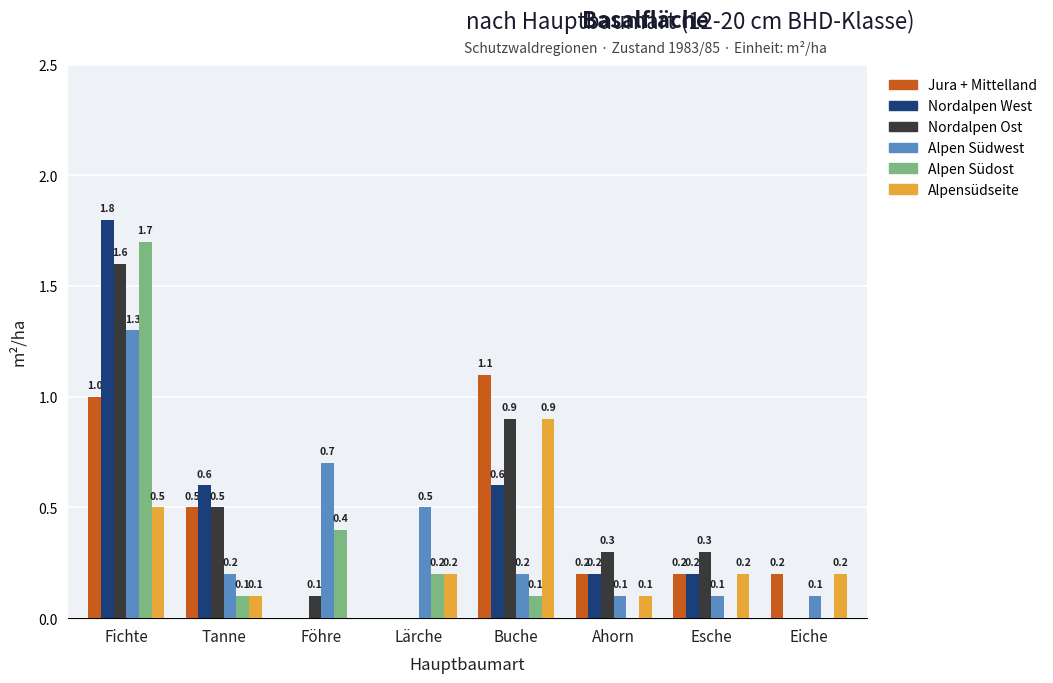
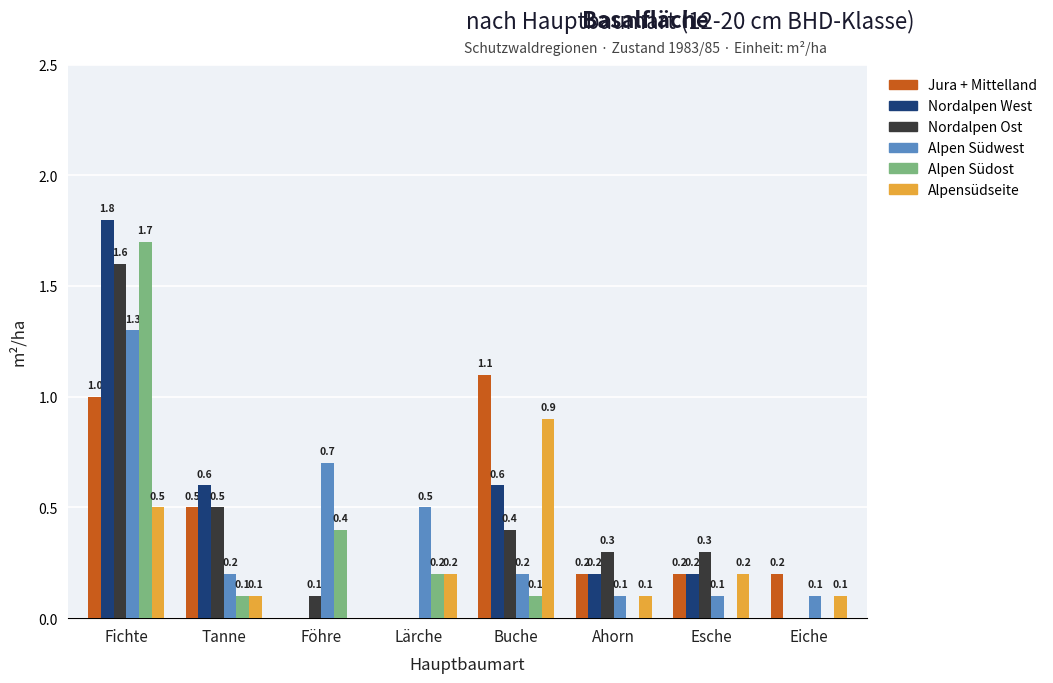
  {
    "Jura + Mittelland": {
      "Fichte": 1.0,
      "Tanne": 0.5,
      "Buche": 1.1,
      "Eiche": 0.2
    },
    "Nordalpen West": {
      "Fichte": 1.8,
      "Tanne": 0.6,
      "Buche": 0.6
    },
    "Nordalpen Ost": {
      "Fichte": 1.6,
      "Tanne": 0.5,
      "Föhre": 0.1,
-     "Buche": 0.9,
+     "Buche": 0.4,
      "Ahorn": 0.3,
      "Esche": 0.3
    },
    "Alpen Südwest": {
      "Fichte": 1.3,
      "Tanne": 0.2,
      "Föhre": 0.7,
      "Lärche": 0.5,
      "Buche": 0.2,
      "Ahorn": 0.1,
      "Esche": 0.1,
      "Eiche": 0.1
    },
    "Alpen Südost": {
      "Fichte": 1.7,
      "Föhre": 0.4,
      "Buche": 0.1
    },
    "Alpensüdseite": {
      "Fichte": 0.5,
      "Buche": 0.9,
      "Ahorn": 0.1,
      "Esche": 0.2,
-     "Eiche": 0.2
+     "Eiche": 0.1
    }
  }
